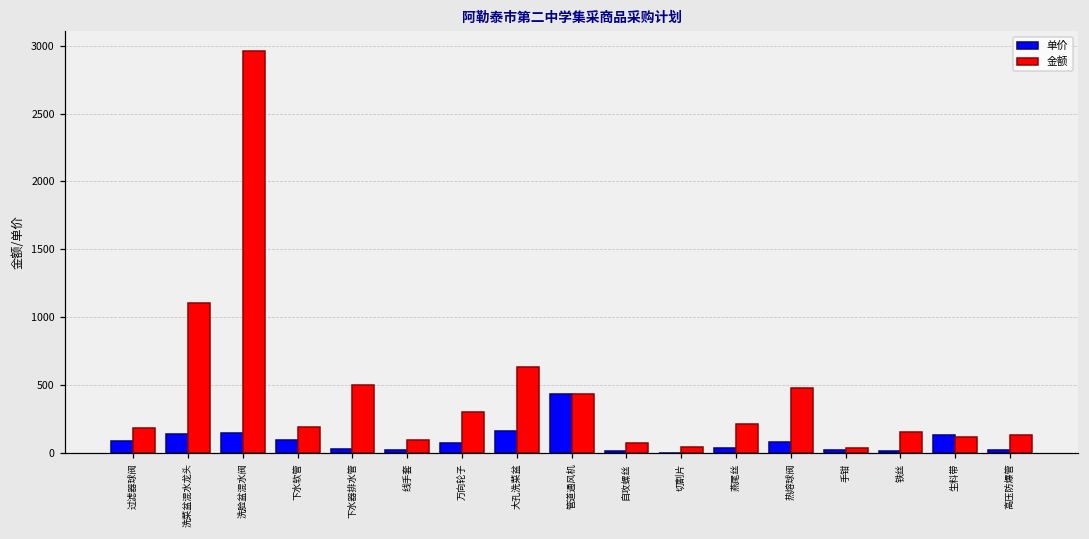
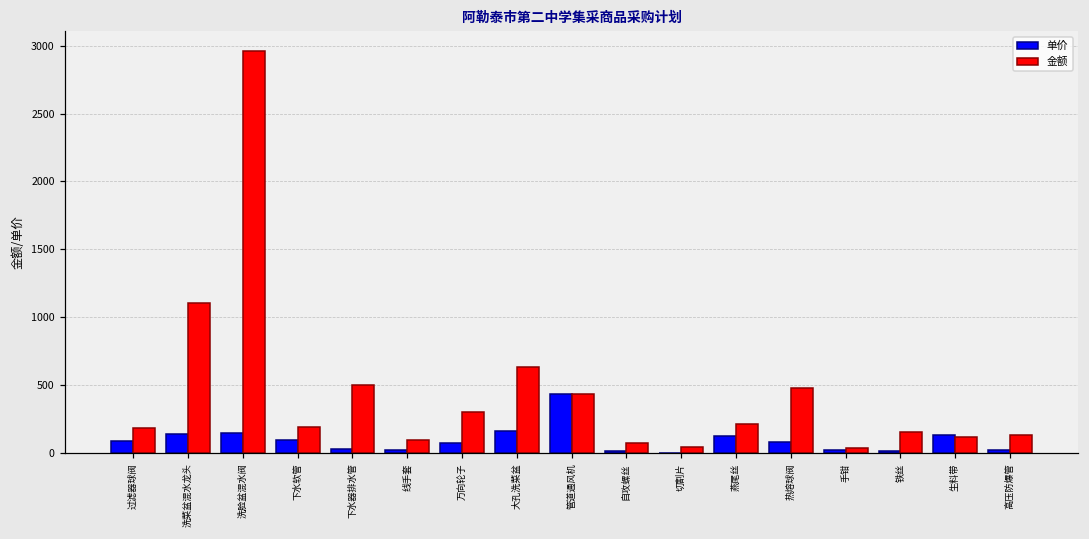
  {
    "单价": {
      "过滤器球阀": 90,
      "洗菜盆混水龙头": 140,
      "洗脸盆混水阀": 150,
      "下水软管": 100,
      "下水器排水管": 30,
      "线手套": 20,
      "万向轮子": 80,
      "大孔洗菜盆": 160,
      "管道通风机": 440,
-     "燕尾丝": 40,
+     "燕尾丝": 130,
      "热熔球阀": 80,
      "生料带": 130,
      "高压防爆管": 20
    },
    "金额": {
      "过滤器球阀": 180,
      "洗菜盆混水龙头": 1100,
      "洗脸盆混水阀": 2960,
      "下水软管": 190,
      "下水器排水管": 500,
      "线手套": 100,
      "万向轮子": 300,
      "大孔洗菜盆": 630,
      "管道通风机": 440,
      "自攻螺丝": 70,
      "切割片": 40,
      "燕尾丝": 210,
      "热熔球阀": 480,
      "手钳": 40,
      "铁丝": 150,
      "生料带": 120,
      "高压防爆管": 130
    }
  }
